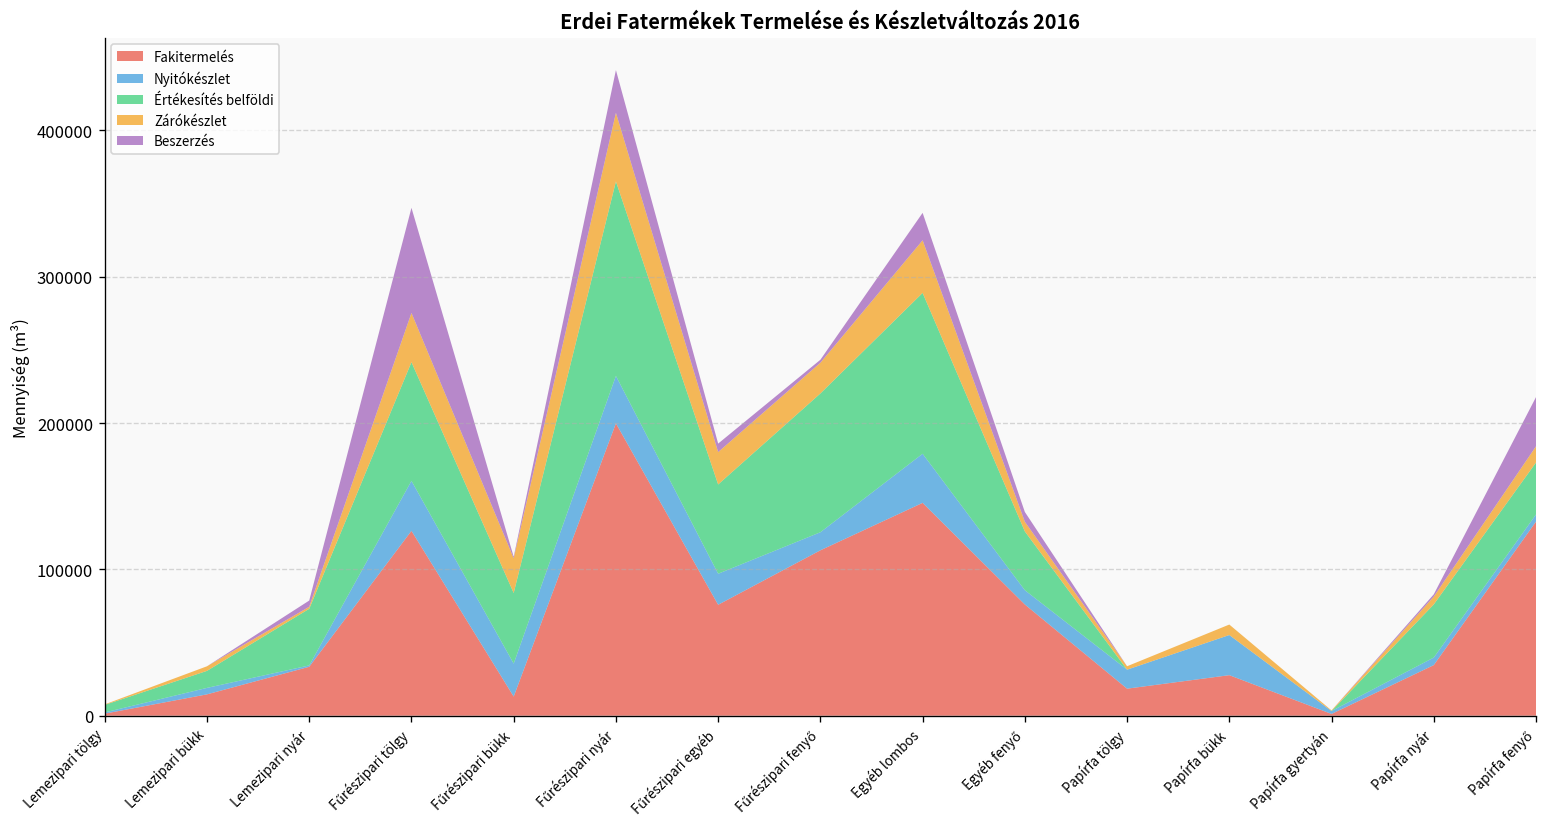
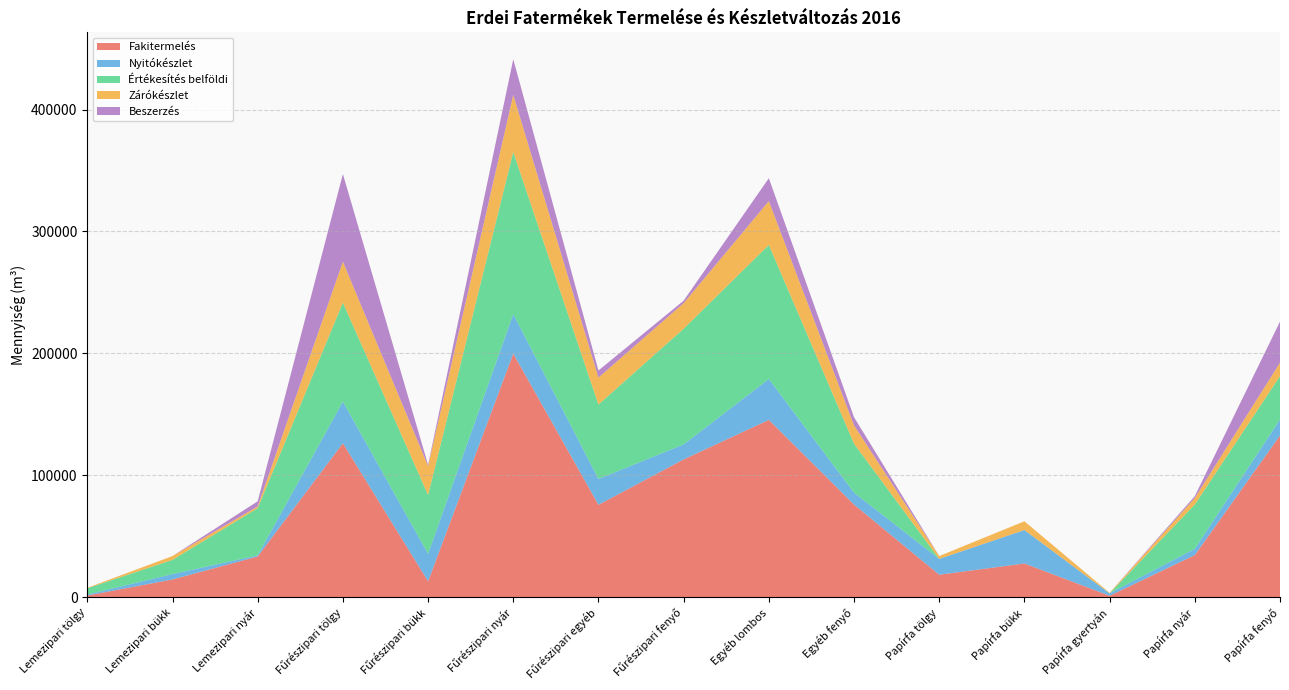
  {
    "Fakitermelés": {
      "Lemezipari bükk": 15000,
      "Fűrészipari tölgy": 126000,
      "Fűrészipari bükk": 13000,
      "Fűrészipari nyár": 200000,
      "Fűrészipari egyéb": 76000,
      "Fűrészipari fenyő": 113000,
      "Egyéb lombos": 145000,
      "Egyéb fenyő": 76000,
      "Papírfa tölgy": 18000,
      "Papírfa bükk": 28000,
      "Papírfa nyár": 35000,
      "Papírfa fenyő": 133000
    },
    "Nyitókészlet": {
      "Lemezipari bükk": 4000,
      "Fűrészipari tölgy": 34000,
      "Fűrészipari bükk": 23000,
      "Fűrészipari nyár": 32000,
      "Fűrészipari egyéb": 21000,
      "Fűrészipari fenyő": 12000,
      "Egyéb lombos": 34000,
      "Egyéb fenyő": 10000,
      "Papírfa nyár": 5000,
-     "Papírfa fenyő": 5000
+     "Papírfa fenyő": 13000
    },
    "Értékesítés belföldi": {
      "Lemezipari bükk": 12000,
      "Fűrészipari tölgy": 81000,
      "Fűrészipari bükk": 48000,
      "Fűrészipari nyár": 133000,
      "Fűrészipari egyéb": 61000,
      "Fűrészipari fenyő": 95000,
      "Egyéb lombos": 110000,
      "Egyéb fenyő": 40000,
      "Papírfa nyár": 36000,
      "Papírfa fenyő": 35000
    },
    "Zárókészlet": {
      "Fűrészipari tölgy": 34000,
      "Fűrészipari nyár": 47000,
      "Fűrészipari egyéb": 22000,
      "Egyéb lombos": 36000,
-     "Egyéb fenyő": 7000,
+     "Egyéb fenyő": 15000,
      "Papírfa fenyő": 11000
    },
    "Beszerzés": {
      "Lemezipari nyár": 4000,
      "Fűrészipari tölgy": 72000,
      "Fűrészipari nyár": 29000,
      "Fűrészipari egyéb": 6000,
      "Egyéb lombos": 19000,
      "Egyéb fenyő": 7000,
      "Papírfa fenyő": 34000
    }
  }
